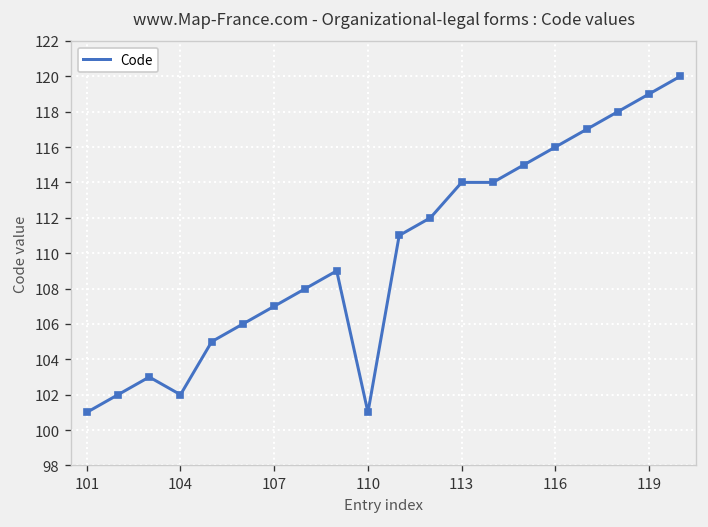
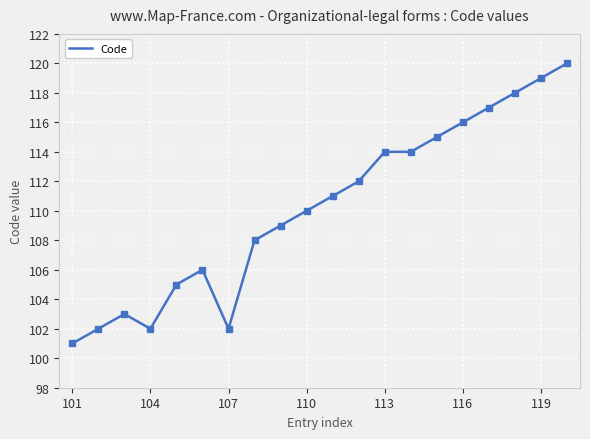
  {
    "101": 101,
    "104": 102,
-   "107": 107,
-   "110": 101,
+   "107": 102,
+   "110": 110,
    "113": 114,
    "116": 116,
    "119": 119
  }
